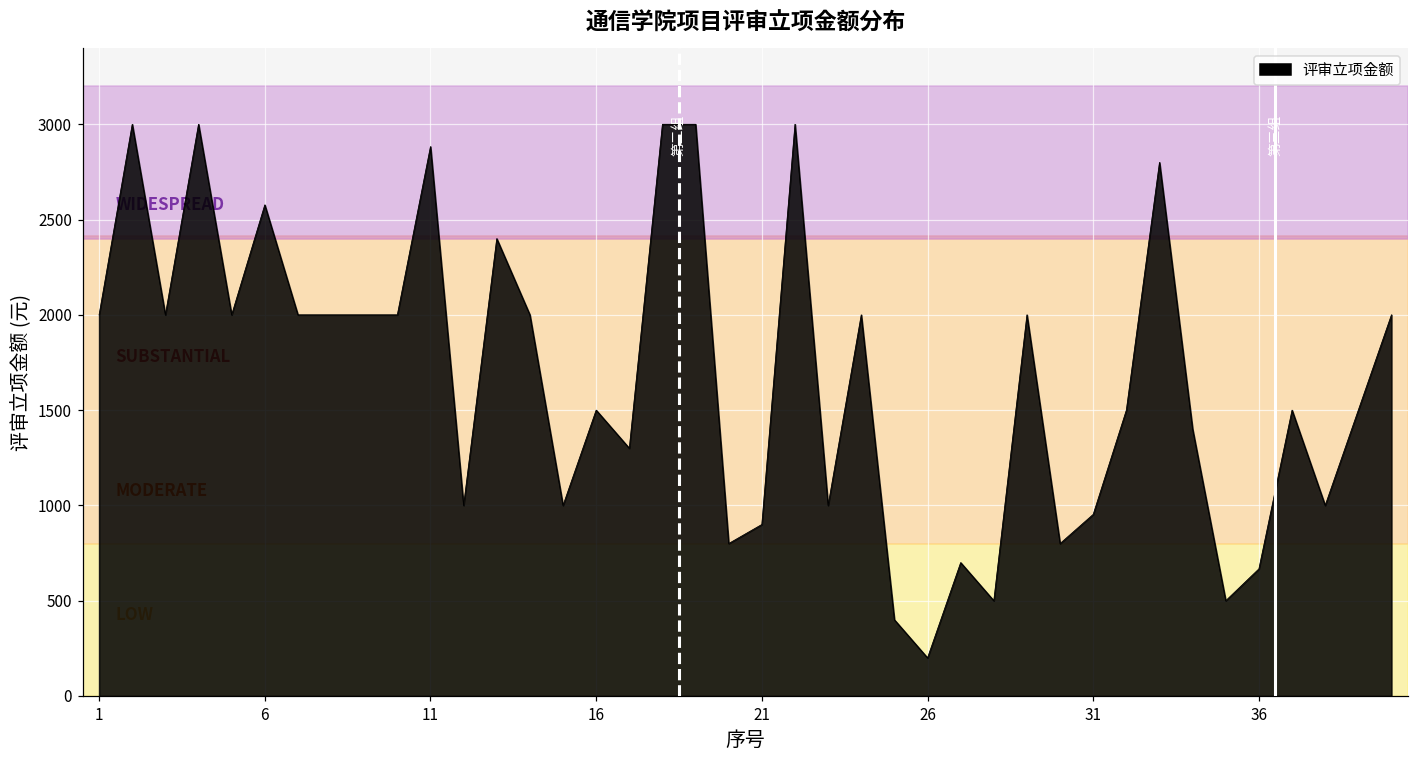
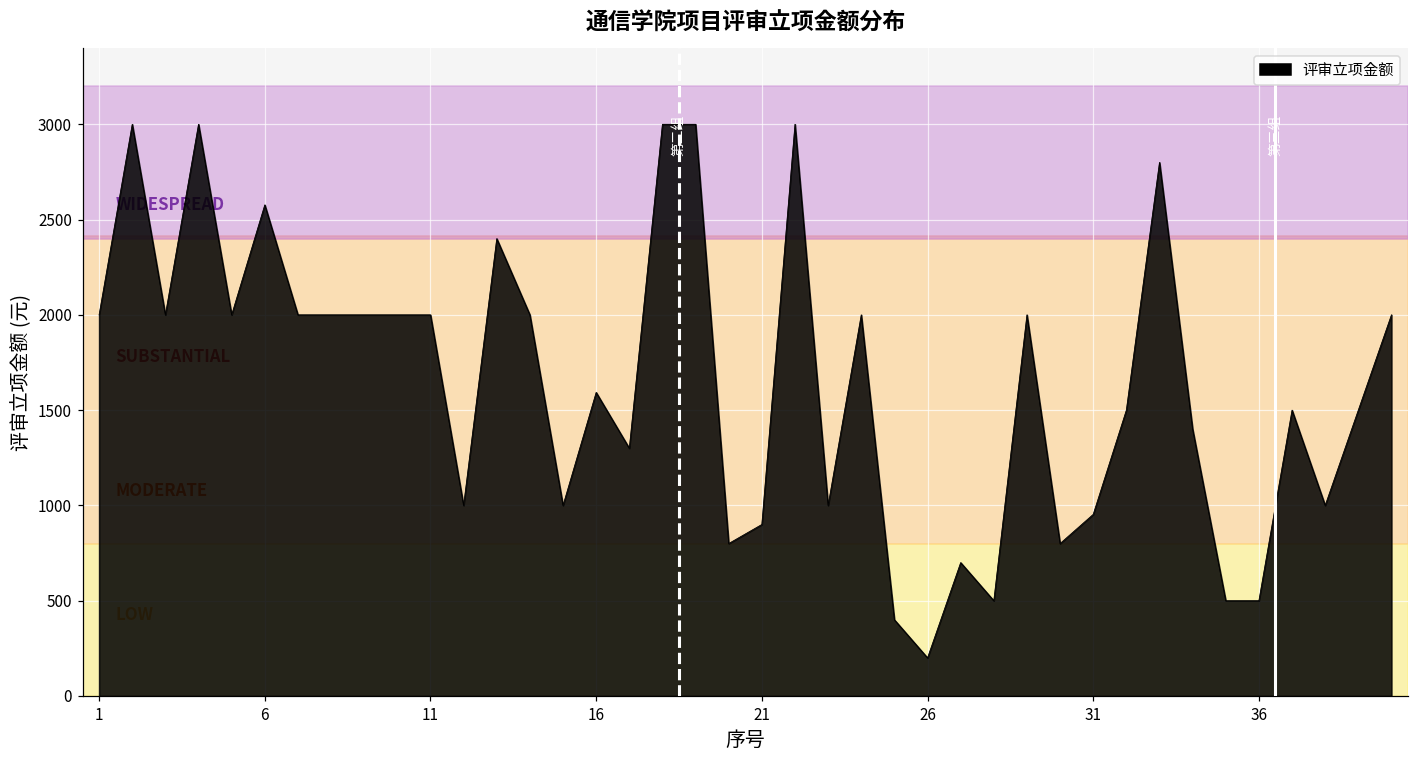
  {
    "1": 2000,
    "6": 2580,
-   "11": 2880,
-   "16": 1500,
+   "11": 2000,
+   "16": 1590,
    "21": 900,
    "26": 200,
    "31": 950,
-   "36": 670
+   "36": 500
  }
